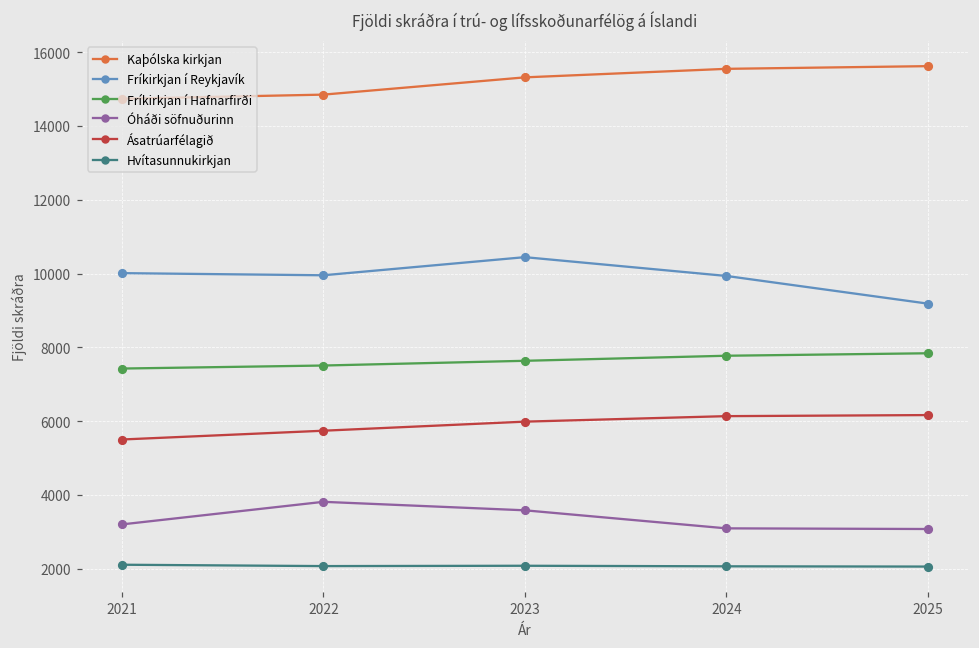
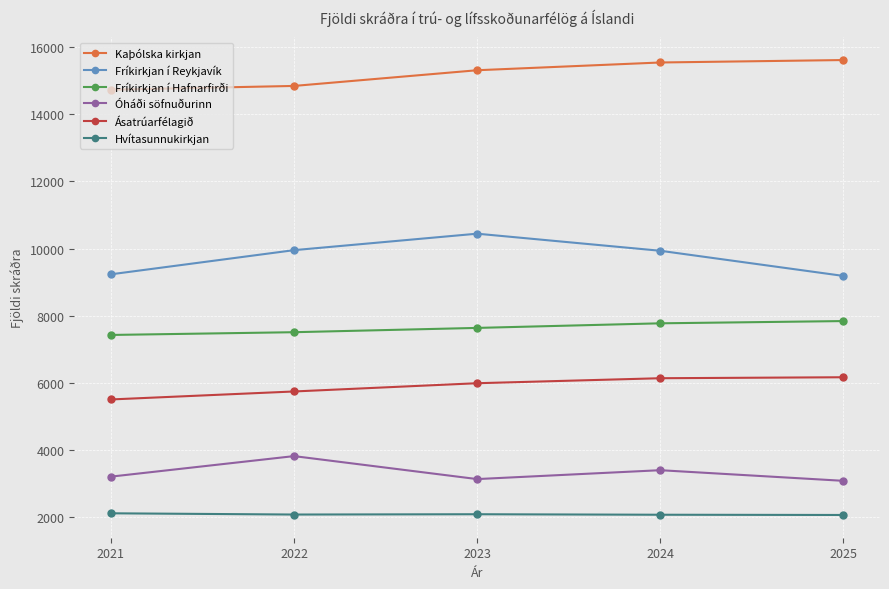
  {
    "Fríkirkjan í Reykjavík": {
-     "2021": 10000,
+     "2021": 9200,
      "2022": 10000,
      "2023": 10400,
      "2024": 9900,
      "2025": 9200
    },
    "Óháði söfnuðurinn": {
      "2021": 3200,
      "2022": 3800,
-     "2023": 3600,
-     "2024": 3100,
+     "2023": 3100,
+     "2024": 3400,
      "2025": 3100
    }
  }
